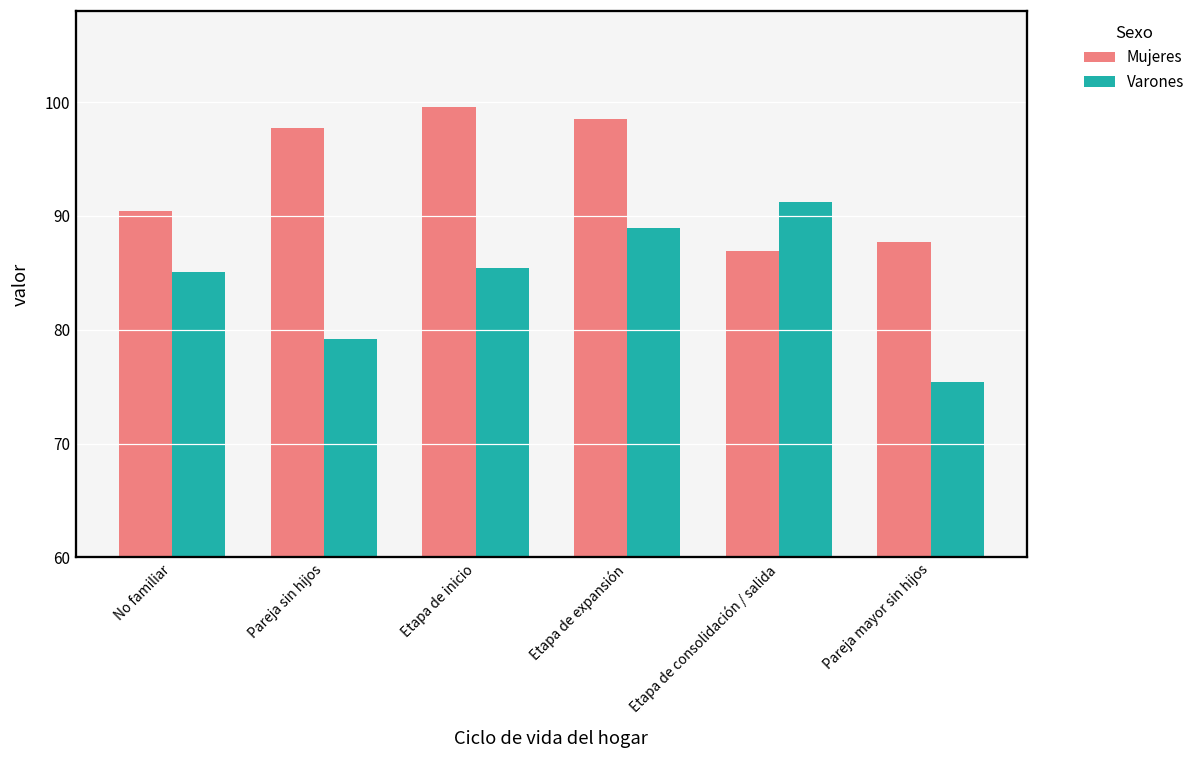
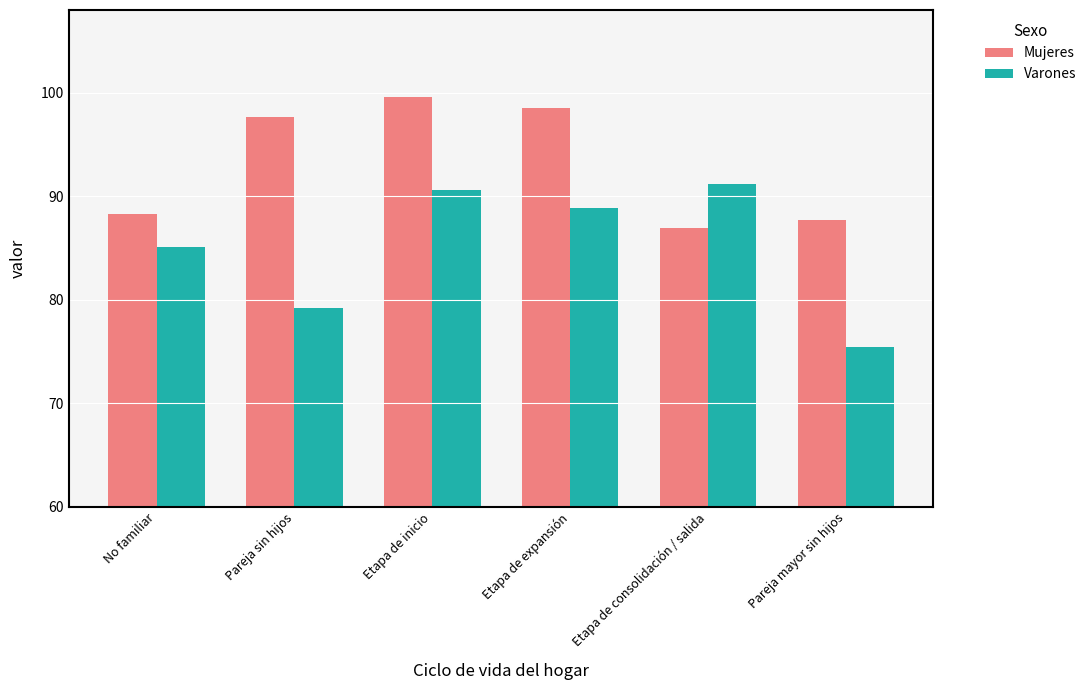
  {
    "Mujeres": {
-     "No familiar": 90.4,
+     "No familiar": 88.3,
      "Pareja sin hijos": 97.7,
      "Etapa de inicio": 99.6,
      "Etapa de expansión": 98.5,
      "Etapa de consolidación / salida": 86.9,
      "Pareja mayor sin hijos": 87.7
    },
    "Varones": {
      "No familiar": 85.1,
      "Pareja sin hijos": 79.2,
-     "Etapa de inicio": 85.4,
+     "Etapa de inicio": 90.6,
      "Etapa de expansión": 88.9,
      "Etapa de consolidación / salida": 91.2,
      "Pareja mayor sin hijos": 75.4
    }
  }
